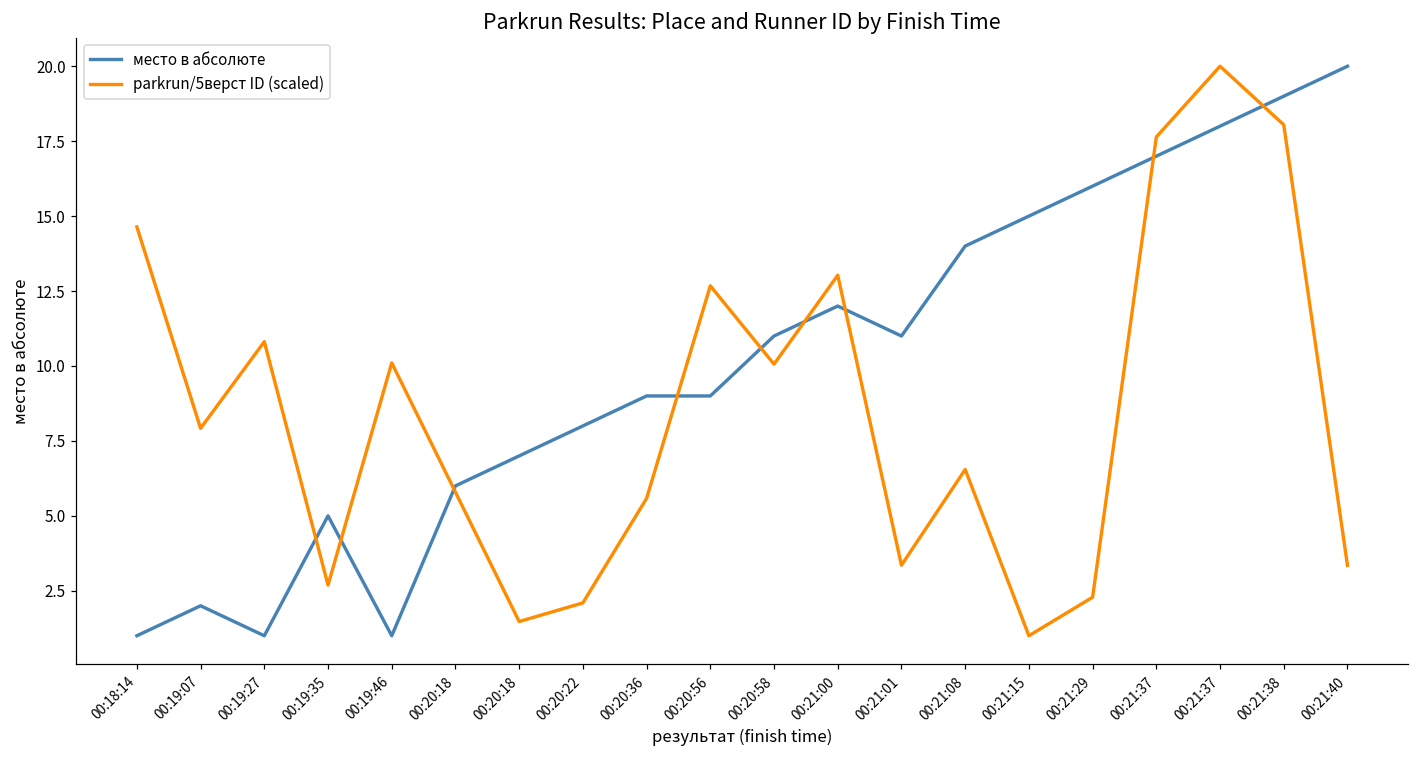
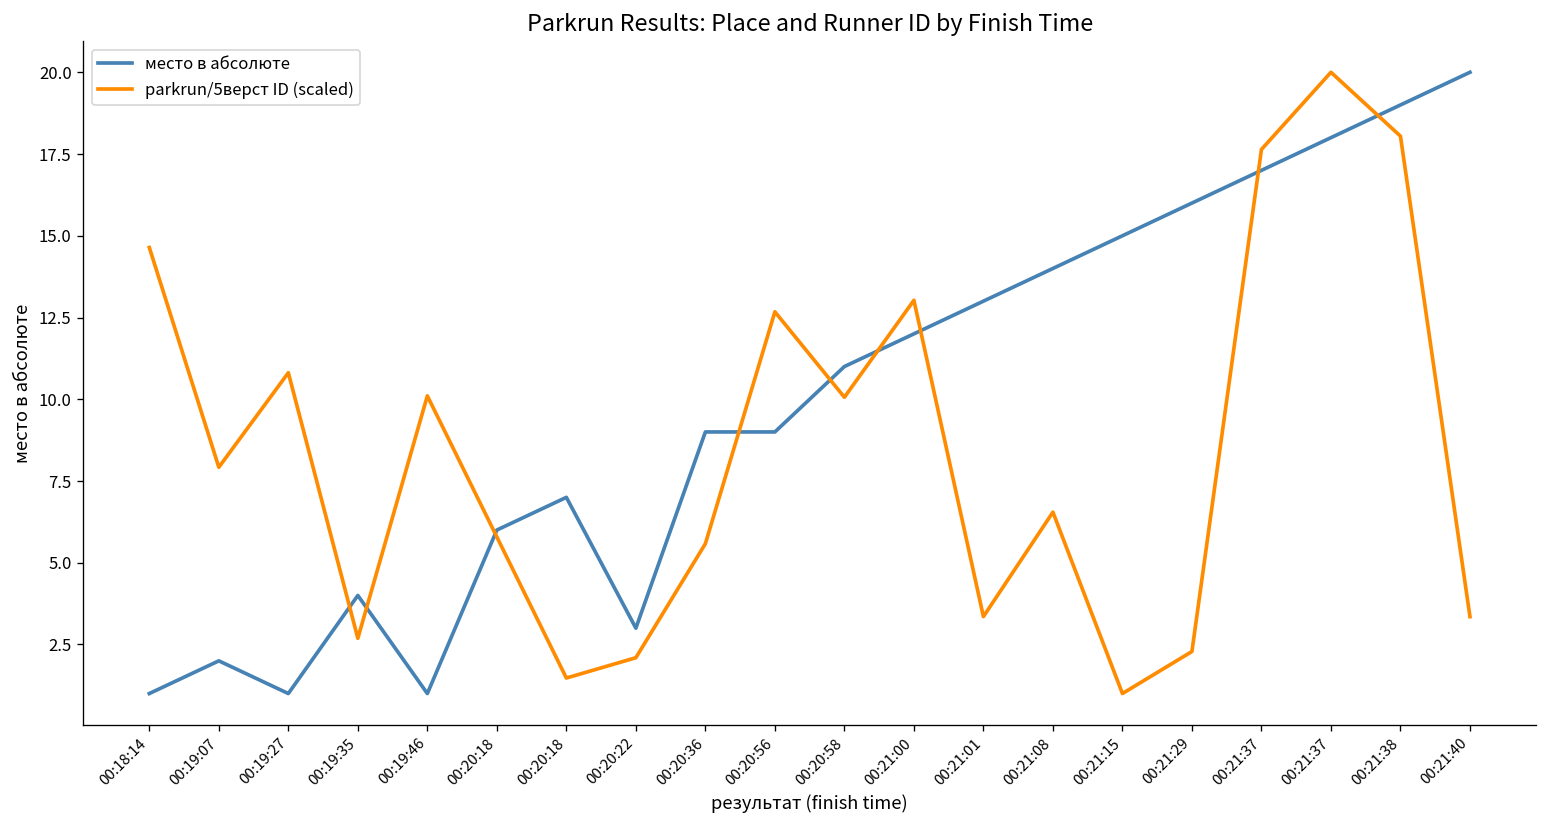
  {
    "место в абсолюте": {
      "00:18:14": 1,
      "00:19:07": 2,
      "00:19:27": 1,
-     "00:19:35": 5,
+     "00:19:35": 4,
      "00:19:46": 1,
-     "00:20:22": 8,
+     "00:20:22": 3,
      "00:20:36": 9,
      "00:20:56": 9,
      "00:20:58": 11,
      "00:21:00": 12,
-     "00:21:01": 11,
+     "00:21:01": 13,
      "00:21:08": 14,
      "00:21:15": 15,
      "00:21:29": 16,
      "00:21:38": 19,
      "00:21:40": 20
    },
    "parkrun/5верст ID (scaled)": {
      "00:18:14": 14.6,
      "00:19:07": 8,
      "00:19:27": 10.8,
      "00:19:35": 2.7,
      "00:19:46": 10.1,
      "00:20:18": 1.5,
      "00:20:22": 2.1,
      "00:20:36": 5.6,
      "00:20:56": 12.7,
      "00:20:58": 10,
      "00:21:00": 13,
      "00:21:01": 3.4,
      "00:21:08": 6.5,
      "00:21:15": 1,
      "00:21:29": 2.3,
      "00:21:38": 18,
      "00:21:40": 3.4
    }
  }
